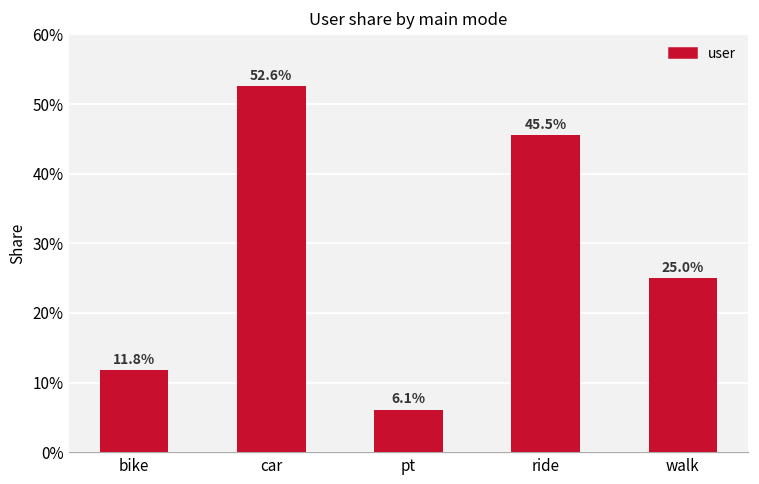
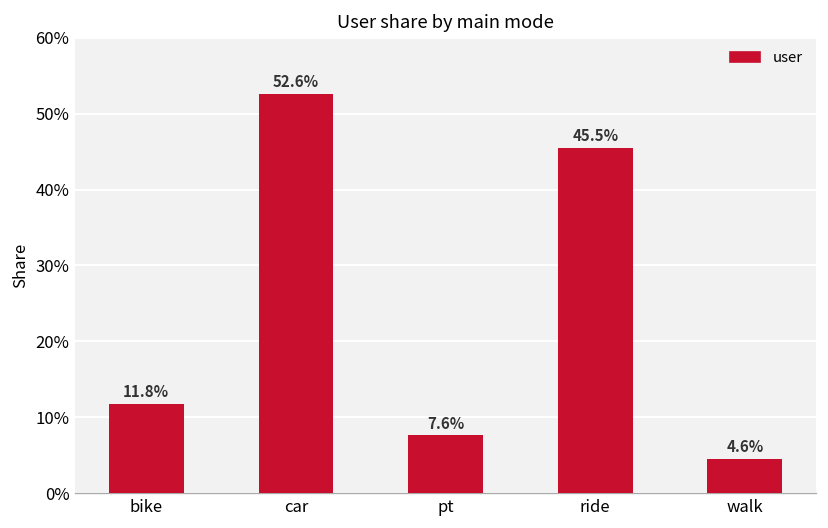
  {
    "bike": "11.8%",
    "car": "52.6%",
-   "pt": "6.1%",
+   "pt": "7.6%",
    "ride": "45.5%",
-   "walk": "25.0%"
+   "walk": "4.6%"
  }
